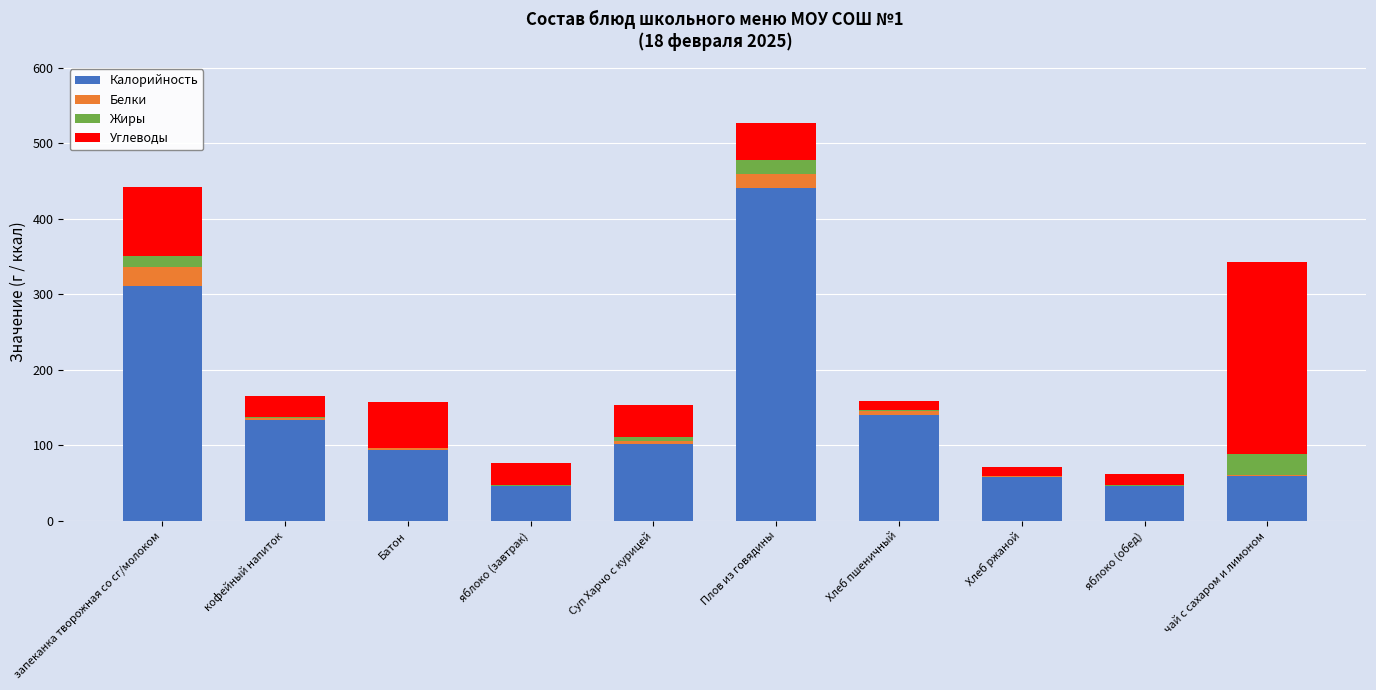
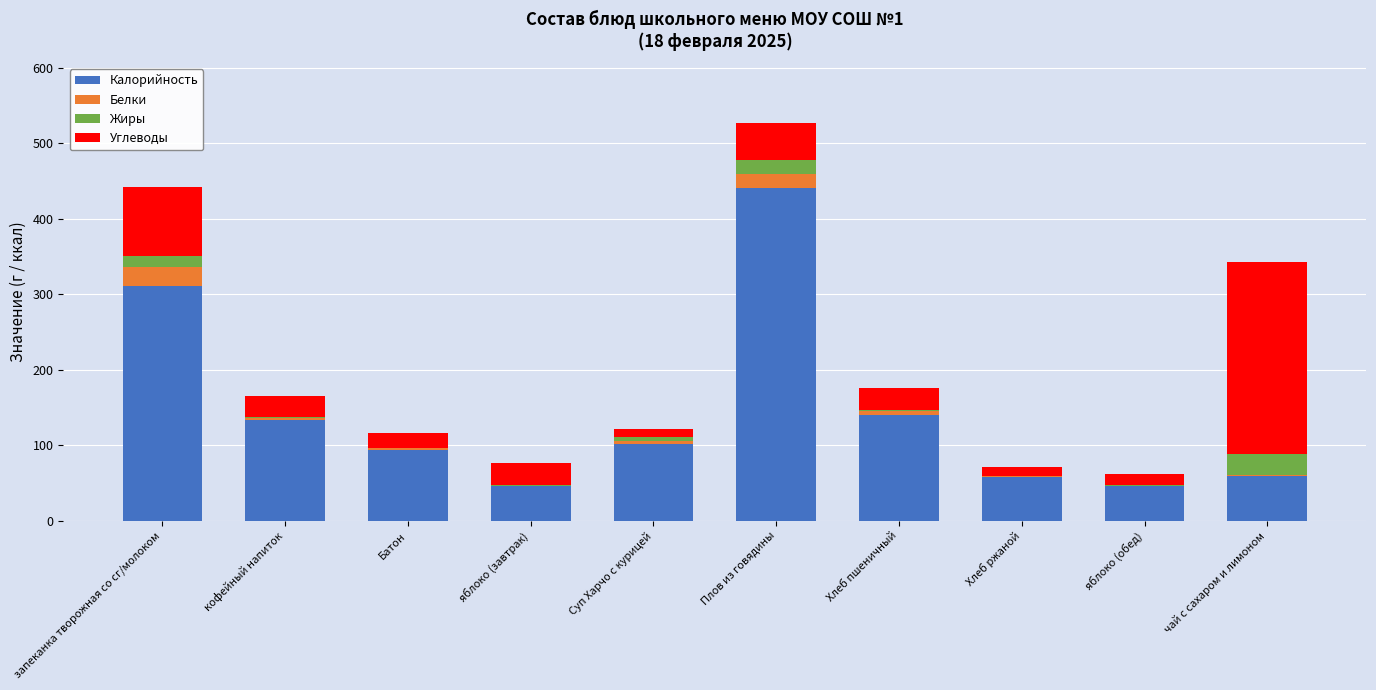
  {
    "Калорийность": {
      "запеканка творожная со сг/молоком": 310,
      "кофейный напиток": 130,
      "Батон": 90,
      "яблоко (завтрак)": 50,
      "Суп Харчо с курицей": 100,
      "Плов из говядины": 440,
      "Хлеб пшеничный": 140,
      "Хлеб ржаной": 60,
      "яблоко (обед)": 50,
      "чай с сахаром и лимоном": 60
    },
    "Белки": {
      "запеканка творожная со сг/молоком": 30,
      "Суп Харчо с курицей": 0,
      "Плов из говядины": 20,
      "Хлеб пшеничный": 0
    },
    "Жиры": {
      "запеканка творожная со сг/молоком": 10,
      "Суп Харчо с курицей": 0,
      "Плов из говядины": 20,
      "чай с сахаром и лимоном": 30
    },
    "Углеводы": {
      "запеканка творожная со сг/молоком": 90,
      "кофейный напиток": 30,
-     "Батон": 60,
+     "Батон": 20,
      "яблоко (завтрак)": 30,
-     "Суп Харчо с курицей": 40,
+     "Суп Харчо с курицей": 10,
      "Плов из говядины": 50,
-     "Хлеб пшеничный": 10,
+     "Хлеб пшеничный": 30,
      "Хлеб ржаной": 10,
      "яблоко (обед)": 10,
      "чай с сахаром и лимоном": 250
    }
  }
